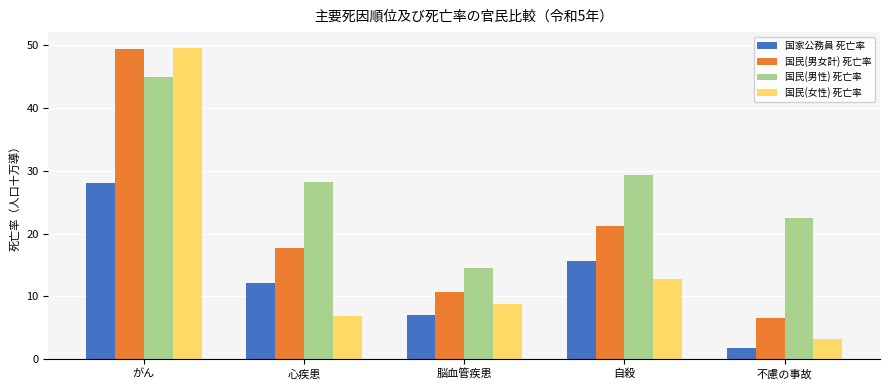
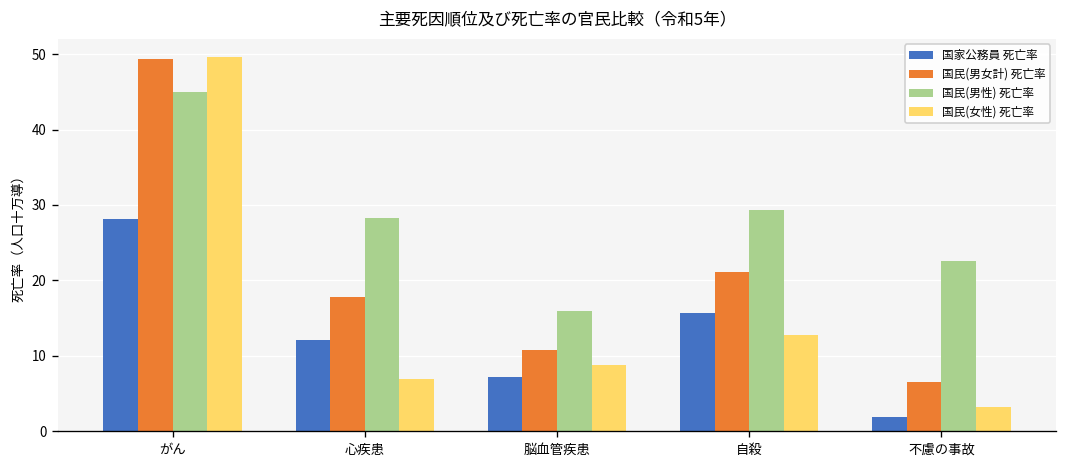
  {
    "国家公務員 死亡率": {
      "がん": 28,
      "心疾患": 12,
      "脳血管疾患": 7,
      "自殺": 16,
      "不慮の事故": 2
    },
    "国民(男女計) 死亡率": {
      "がん": 49,
      "心疾患": 18,
      "脳血管疾患": 11,
      "自殺": 21,
      "不慮の事故": 7
    },
    "国民(男性) 死亡率": {
      "がん": 45,
      "心疾患": 28,
-     "脳血管疾患": 15,
+     "脳血管疾患": 16,
      "自殺": 29,
      "不慮の事故": 23
    },
    "国民(女性) 死亡率": {
      "がん": 50,
      "心疾患": 7,
      "脳血管疾患": 9,
      "自殺": 13,
      "不慮の事故": 3
    }
  }
